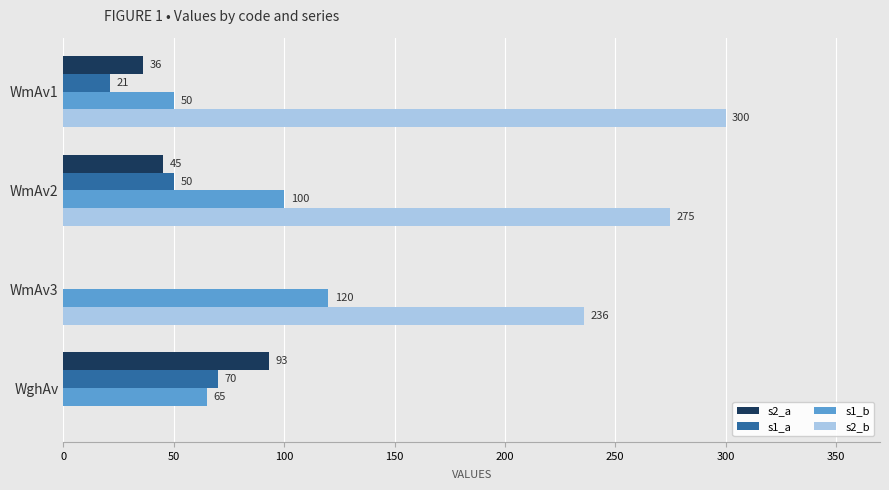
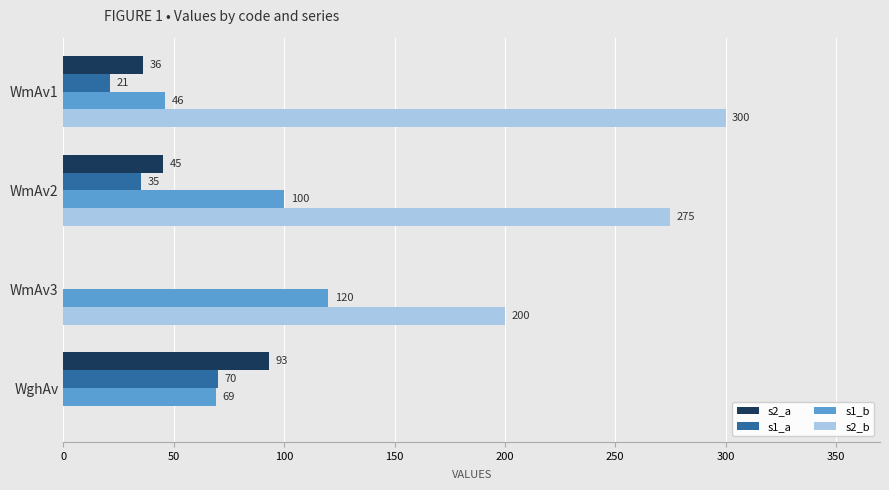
  {
    "s2_a": {
      "WmAv1": 36,
      "WmAv2": 45,
      "WghAv": 93
    },
    "s1_a": {
      "WmAv1": 21,
-     "WmAv2": 50,
+     "WmAv2": 35,
      "WghAv": 70
    },
    "s1_b": {
-     "WmAv1": 50,
+     "WmAv1": 46,
      "WmAv2": 100,
      "WmAv3": 120,
-     "WghAv": 65
+     "WghAv": 69
    },
    "s2_b": {
      "WmAv1": 300,
      "WmAv2": 275,
-     "WmAv3": 236
+     "WmAv3": 200
    }
  }
